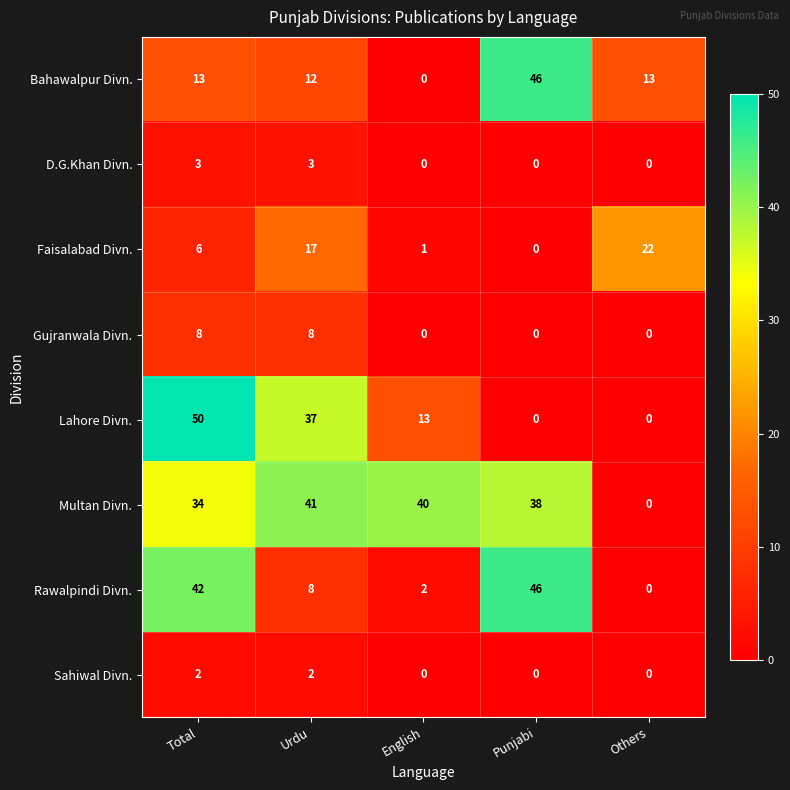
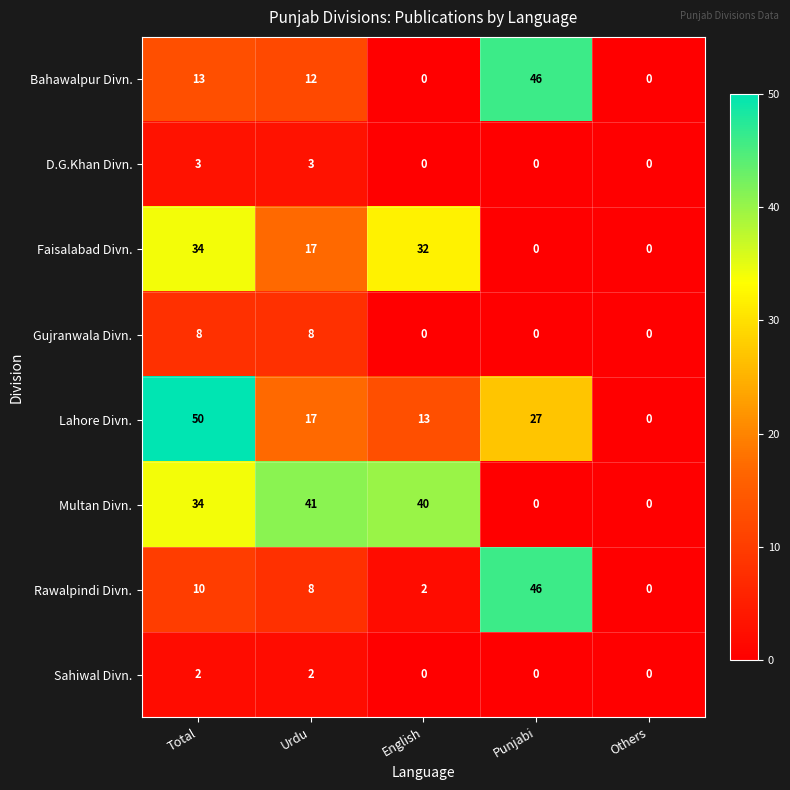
  {
    "Bahawalpur Divn.": {
      "Total": 13,
      "Urdu": 12,
      "English": 0,
      "Punjabi": 46,
-     "Others": 13
+     "Others": 0
    },
    "D.G.Khan Divn.": {
      "Total": 3,
      "Urdu": 3,
      "English": 0,
      "Punjabi": 0,
      "Others": 0
    },
    "Faisalabad Divn.": {
-     "Total": 6,
+     "Total": 34,
      "Urdu": 17,
-     "English": 1,
+     "English": 32,
      "Punjabi": 0,
-     "Others": 22
+     "Others": 0
    },
    "Gujranwala Divn.": {
      "Total": 8,
      "Urdu": 8,
      "English": 0,
      "Punjabi": 0,
      "Others": 0
    },
    "Lahore Divn.": {
      "Total": 50,
-     "Urdu": 37,
+     "Urdu": 17,
      "English": 13,
-     "Punjabi": 0,
+     "Punjabi": 27,
      "Others": 0
    },
    "Multan Divn.": {
      "Total": 34,
      "Urdu": 41,
      "English": 40,
-     "Punjabi": 38,
+     "Punjabi": 0,
      "Others": 0
    },
    "Rawalpindi Divn.": {
-     "Total": 42,
+     "Total": 10,
      "Urdu": 8,
      "English": 2,
      "Punjabi": 46,
      "Others": 0
    },
    "Sahiwal Divn.": {
      "Total": 2,
      "Urdu": 2,
      "English": 0,
      "Punjabi": 0,
      "Others": 0
    }
  }
